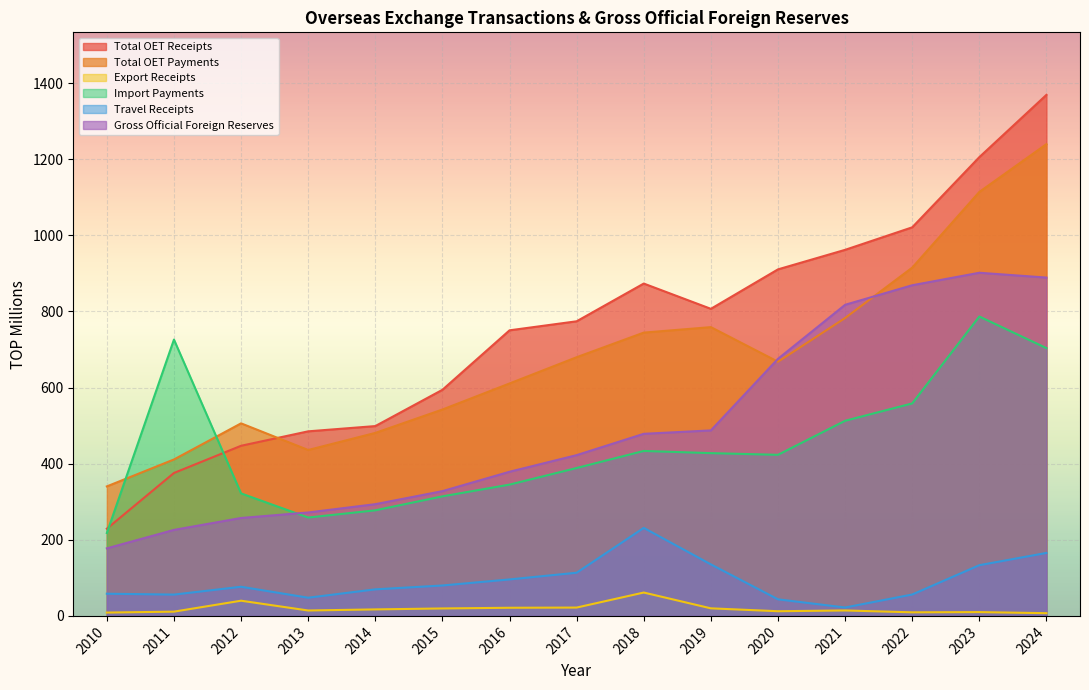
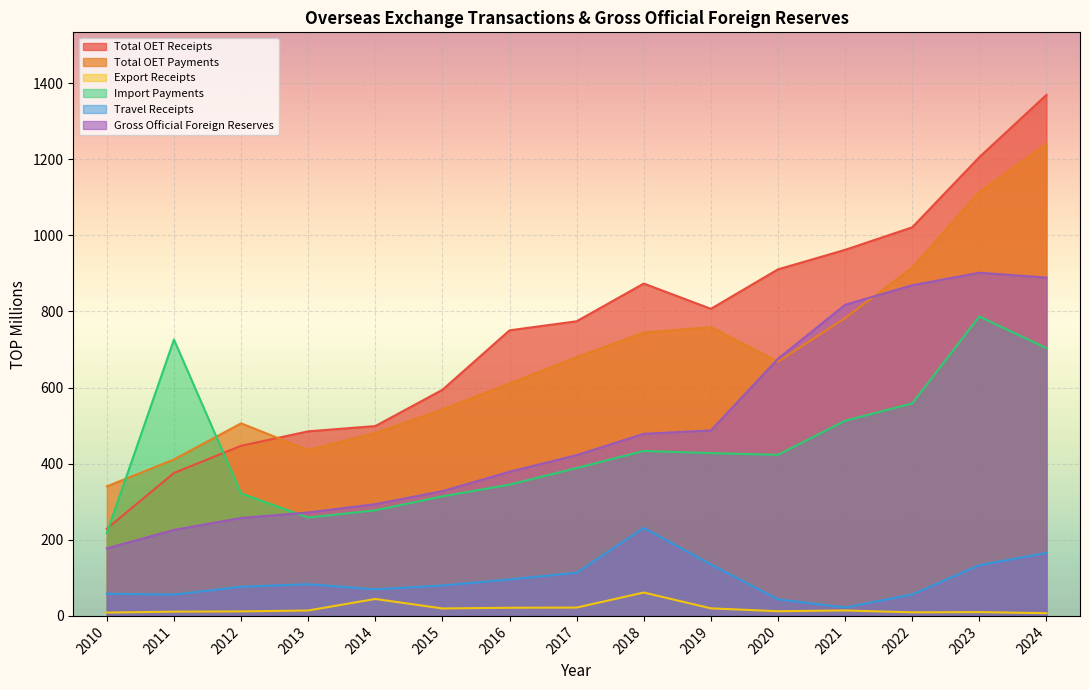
  {
    "Export Receipts": {
      "2010": 10,
      "2011": 10,
-     "2012": 40,
+     "2012": 10,
      "2013": 10,
-     "2014": 20,
+     "2014": 40,
      "2015": 20,
      "2016": 20,
      "2017": 20,
      "2018": 60,
      "2019": 20,
      "2020": 10,
      "2021": 10,
      "2022": 10,
      "2023": 10,
      "2024": 10
    },
    "Import Payments": {
      "2010": 220,
      "2011": 730,
      "2012": 320,
      "2013": 260,
      "2014": 280,
      "2015": 310,
      "2016": 340,
      "2017": 390,
      "2018": 430,
      "2019": 430,
      "2020": 420,
      "2021": 510,
      "2022": 560,
      "2023": 790,
      "2024": 700
    },
    "Travel Receipts": {
      "2010": 60,
      "2011": 60,
      "2012": 80,
-     "2013": 50,
+     "2013": 80,
      "2014": 70,
      "2015": 80,
      "2016": 100,
      "2017": 110,
      "2018": 230,
      "2019": 140,
      "2020": 40,
      "2021": 20,
      "2022": 60,
      "2023": 130,
      "2024": 170
    },
    "Gross Official Foreign Reserves": {
      "2010": 180,
      "2011": 230,
      "2012": 260,
      "2013": 270,
      "2014": 290,
      "2015": 330,
      "2016": 380,
      "2017": 420,
      "2018": 480,
      "2019": 490,
      "2020": 680,
      "2021": 820,
      "2022": 870,
      "2023": 900,
      "2024": 890
    }
  }
